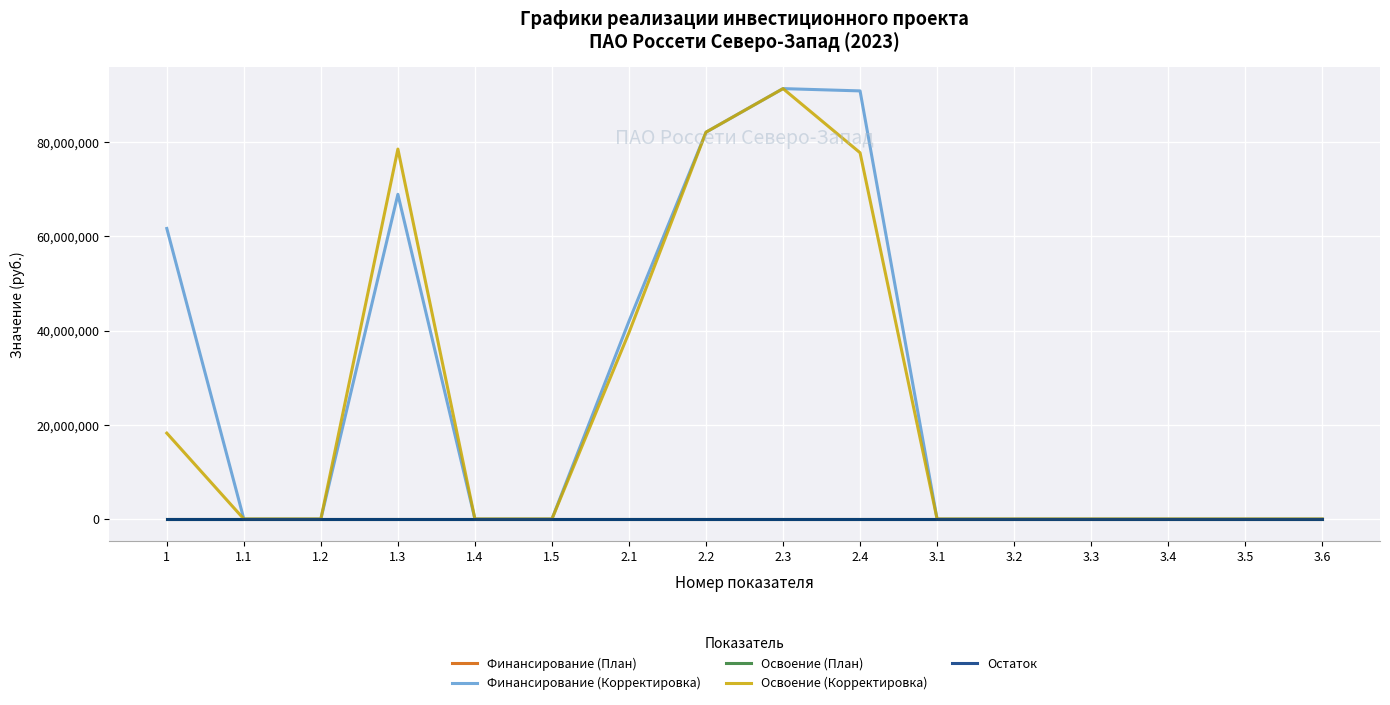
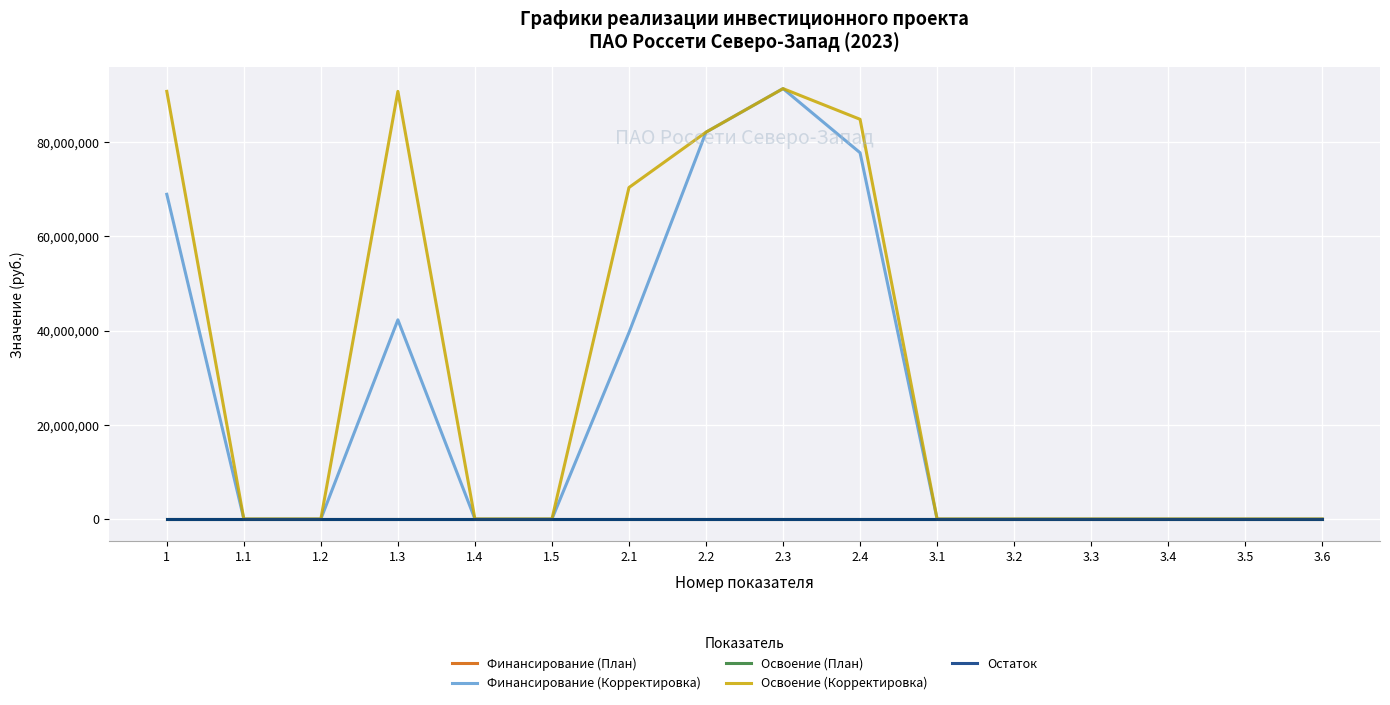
  {
    "Остаток": {
      "1": "0",
      "1.3": "0",
      "2.1": "0",
      "2.2": "0",
      "2.3": "0",
      "2.4": "0"
    },
    "Финансирование (Корректировка)": {
-     "1": "62,000,000",
-     "1.3": "69,000,000",
-     "2.1": "42,000,000",
-     "2.4": "91,000,000"
+     "1": "69,000,000",
+     "1.3": "42,000,000",
+     "2.1": "40,000,000",
+     "2.4": "78,000,000"
    },
    "Освоение (Корректировка)": {
-     "1": "18,000,000",
-     "1.3": "79,000,000",
-     "2.1": "40,000,000",
-     "2.4": "78,000,000"
+     "1": "91,000,000",
+     "1.3": "91,000,000",
+     "2.1": "70,000,000",
+     "2.4": "85,000,000"
    }
  }
